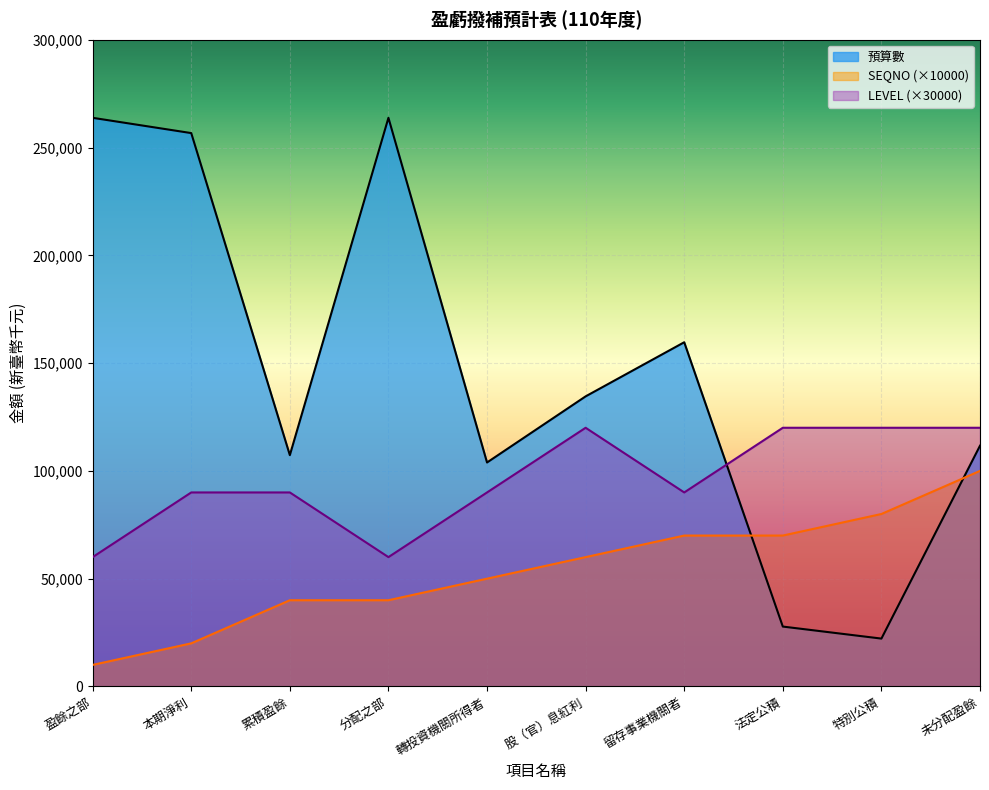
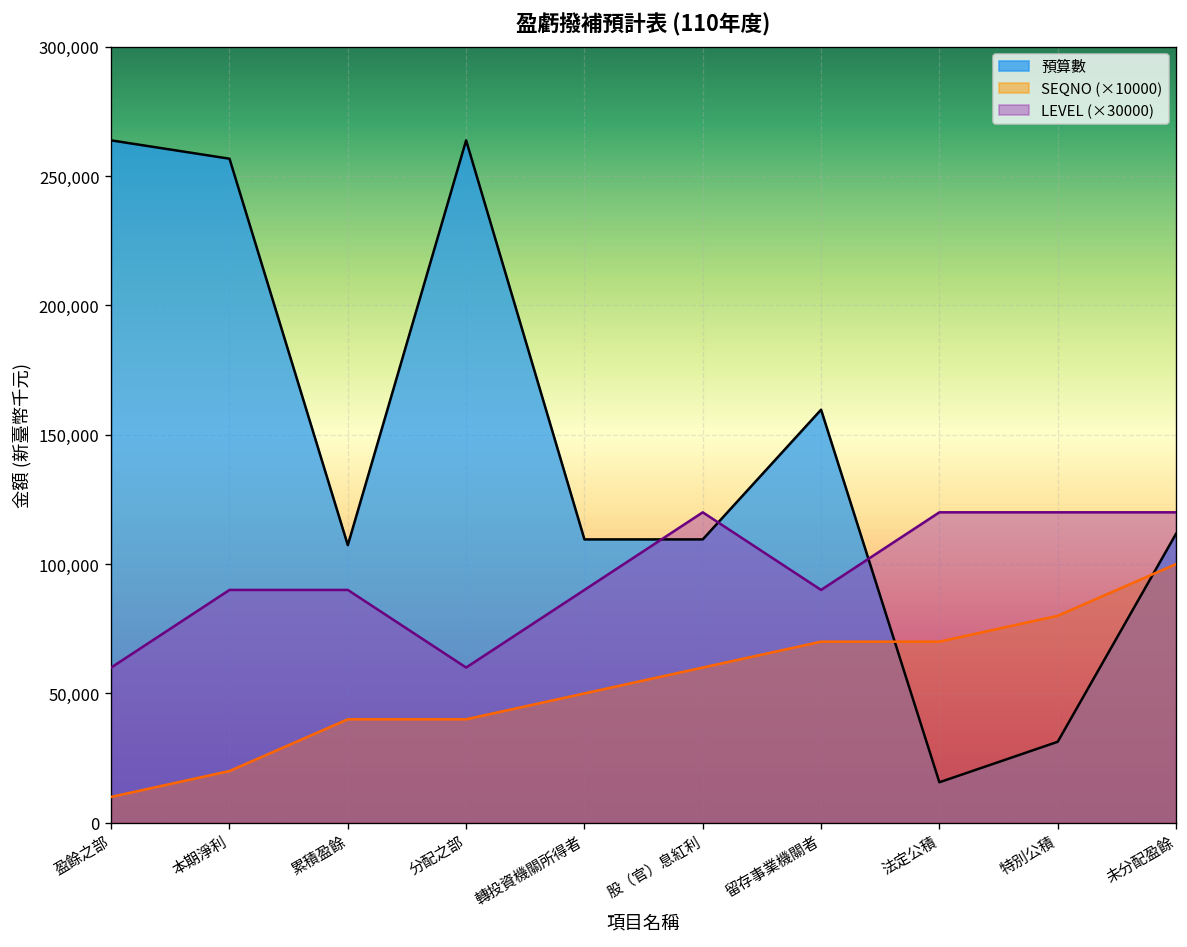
  {
    "預算數": {
      "盈餘之部": "264,000",
      "本期淨利": "257,000",
      "累積盈餘": "107,000",
      "分配之部": "264,000",
-     "轉投資機關所得者": "104,000",
-     "股（官）息紅利": "135,000",
+     "轉投資機關所得者": "110,000",
+     "股（官）息紅利": "110,000",
      "留存事業機關者": "160,000",
-     "法定公積": "28,000",
-     "特別公積": "22,000",
+     "法定公積": "16,000",
+     "特別公積": "31,000",
      "未分配盈餘": "112,000"
    },
    "SEQNO (×10000)": {
      "盈餘之部": "10,000",
      "本期淨利": "20,000",
      "累積盈餘": "40,000",
      "分配之部": "40,000",
      "轉投資機關所得者": "50,000",
      "股（官）息紅利": "60,000",
      "留存事業機關者": "70,000",
      "法定公積": "70,000",
      "特別公積": "80,000",
      "未分配盈餘": "100,000"
    },
    "LEVEL (×30000)": {
      "盈餘之部": "60,000",
      "本期淨利": "90,000",
      "累積盈餘": "90,000",
      "分配之部": "60,000",
      "轉投資機關所得者": "90,000",
      "股（官）息紅利": "120,000",
      "留存事業機關者": "90,000",
      "法定公積": "120,000",
      "特別公積": "120,000",
      "未分配盈餘": "120,000"
    }
  }
